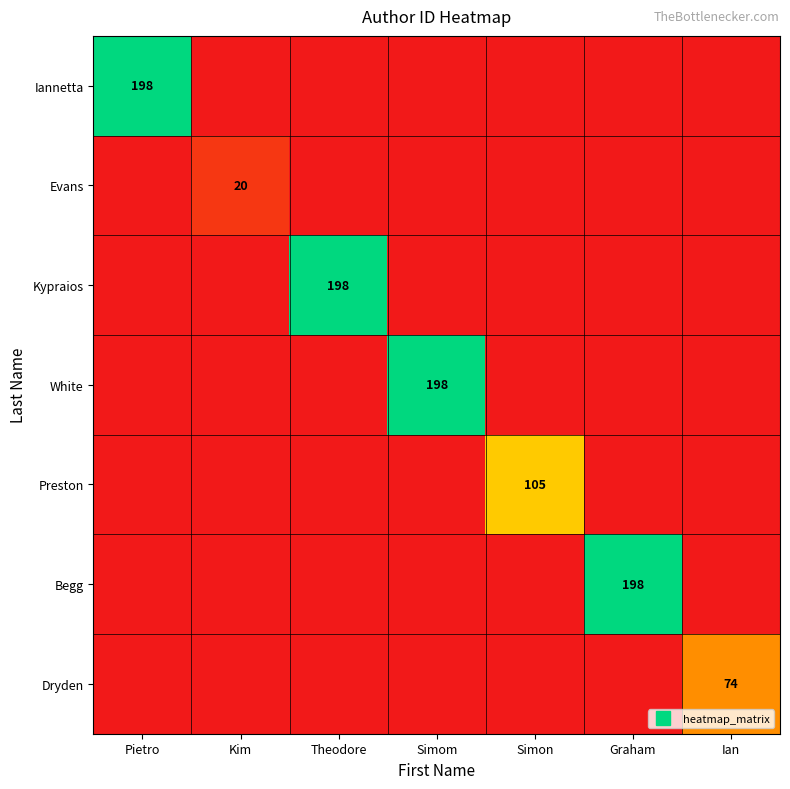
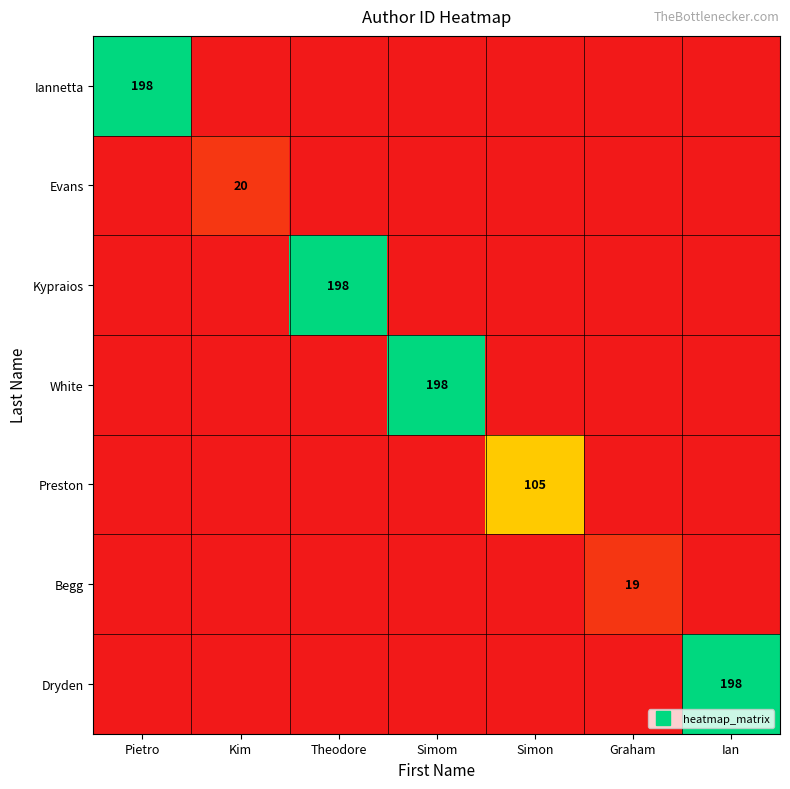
  {
    "Iannetta": {
      "Pietro": 198
    },
    "Evans": {
      "Kim": 20
    },
    "Kypraios": {
      "Theodore": 198
    },
    "White": {
      "Simom": 198
    },
    "Preston": {
      "Simon": 105
    },
    "Begg": {
-     "Graham": 198
+     "Graham": 19
    },
    "Dryden": {
-     "Ian": 74
+     "Ian": 198
    }
  }
